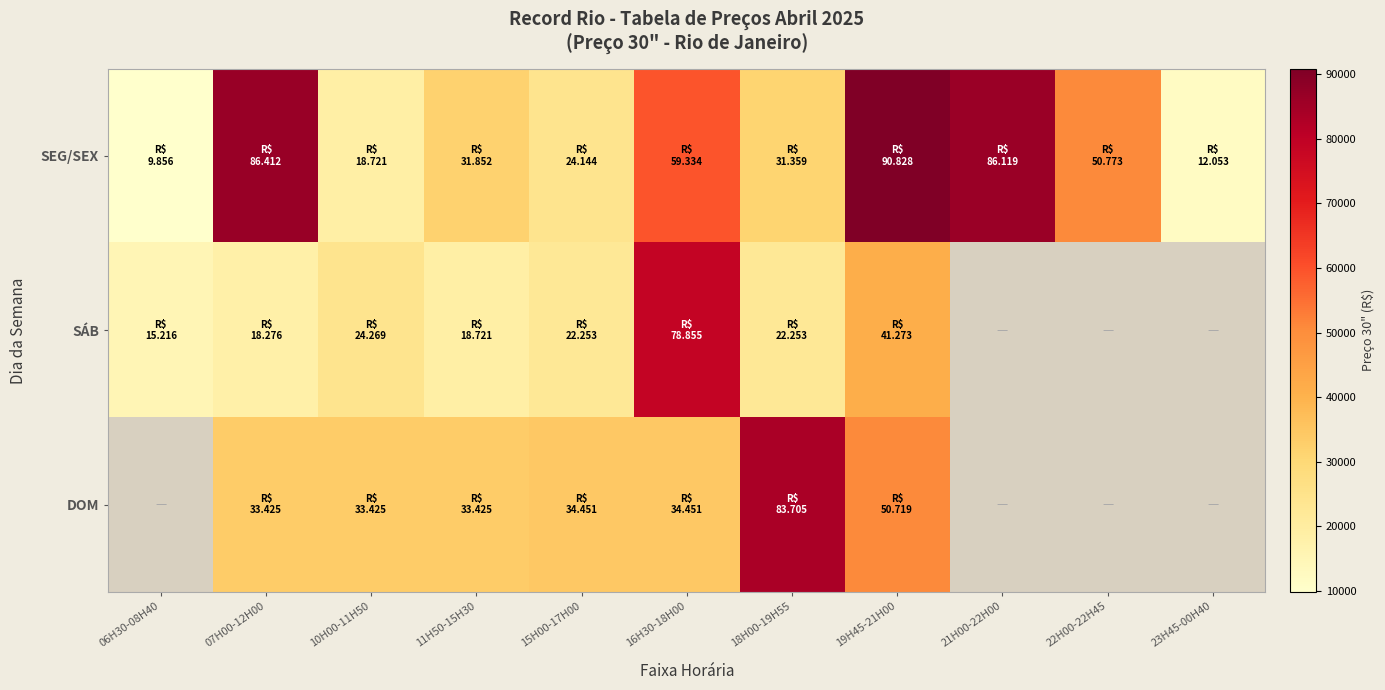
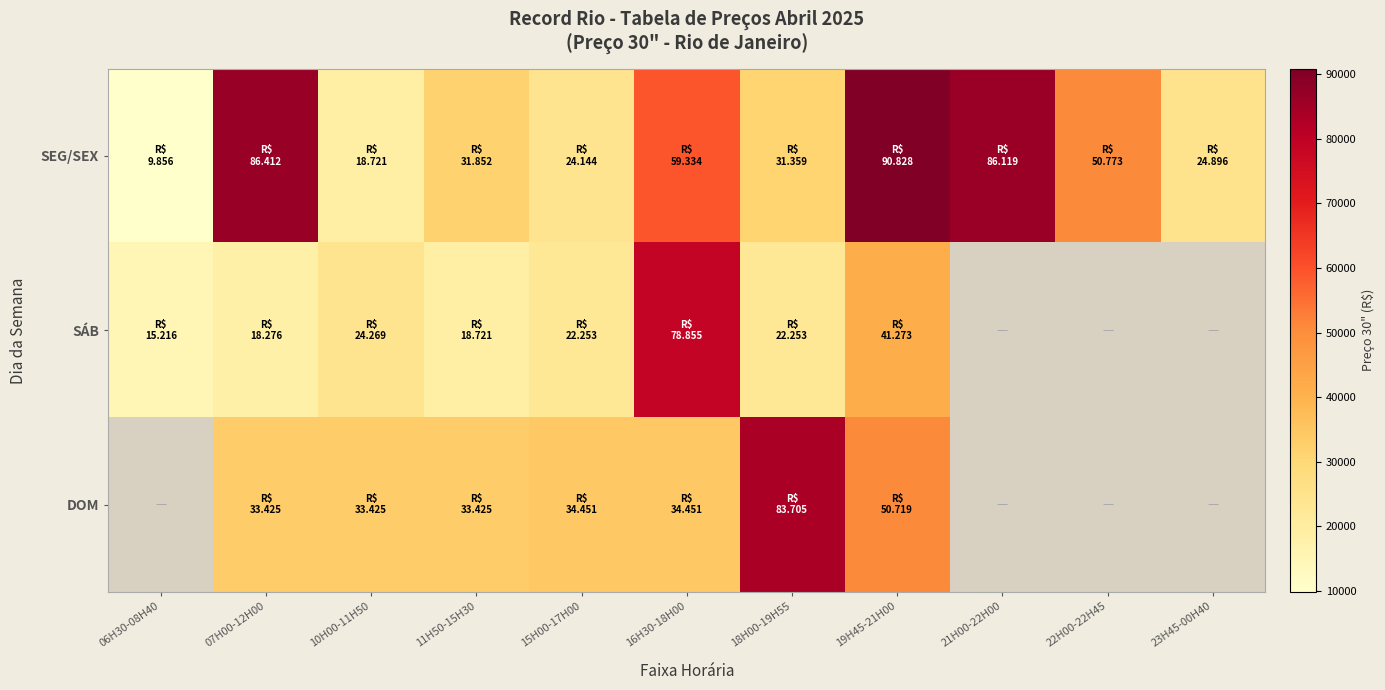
  {
    "SEG/SEX": {
      "06H30-08H40": 9.856,
      "07H00-12H00": 86.412,
      "10H00-11H50": 18.721,
      "11H50-15H30": 31.852,
      "15H00-17H00": 24.144,
      "16H30-18H00": 59.334,
      "18H00-19H55": 31.359,
      "19H45-21H00": 90.828,
      "21H00-22H00": 86.119,
      "22H00-22H45": 50.773,
-     "23H45-00H40": 12.053
+     "23H45-00H40": 24.896
    },
    "SÁB": {
      "06H30-08H40": 15.216,
      "07H00-12H00": 18.276,
      "10H00-11H50": 24.269,
      "11H50-15H30": 18.721,
      "15H00-17H00": 22.253,
      "16H30-18H00": 78.855,
      "18H00-19H55": 22.253,
      "19H45-21H00": 41.273
    },
    "DOM": {
      "07H00-12H00": 33.425,
      "10H00-11H50": 33.425,
      "11H50-15H30": 33.425,
      "15H00-17H00": 34.451,
      "16H30-18H00": 34.451,
      "18H00-19H55": 83.705,
      "19H45-21H00": 50.719
    }
  }
